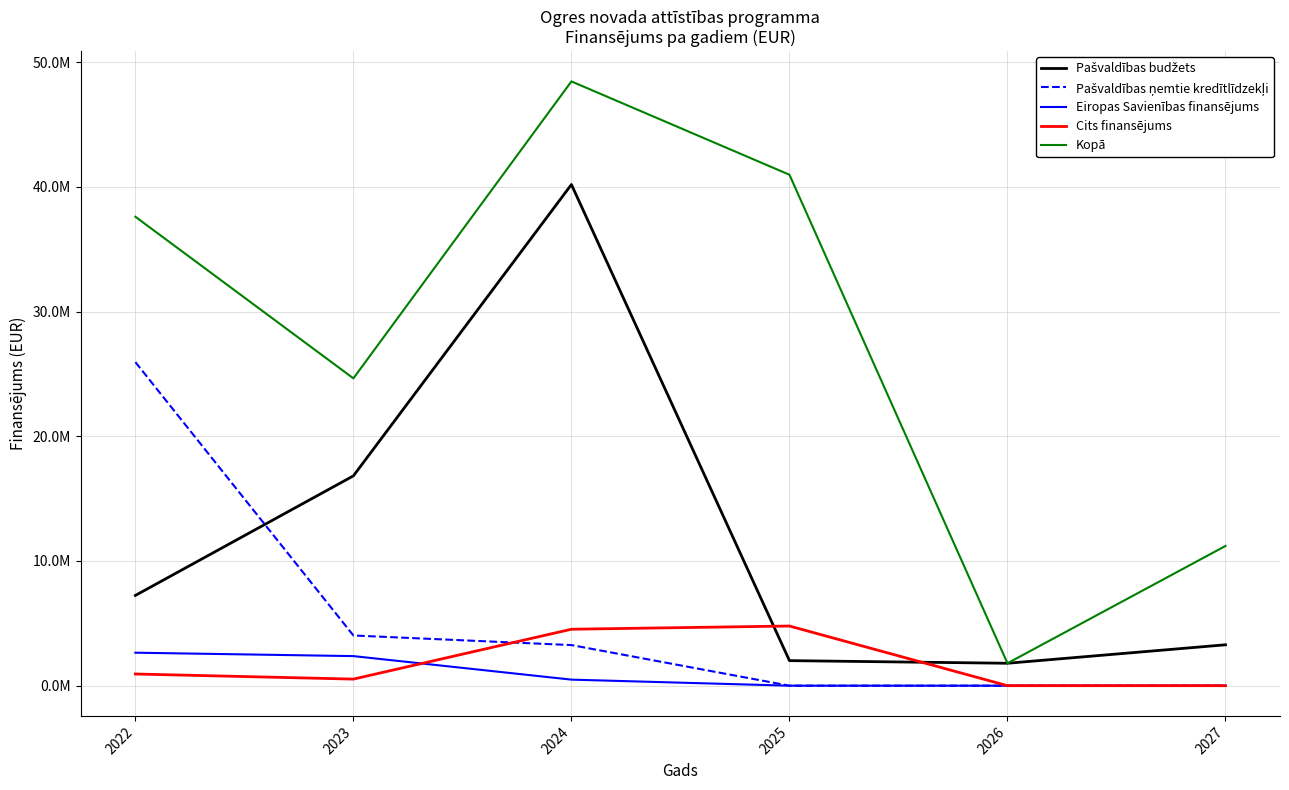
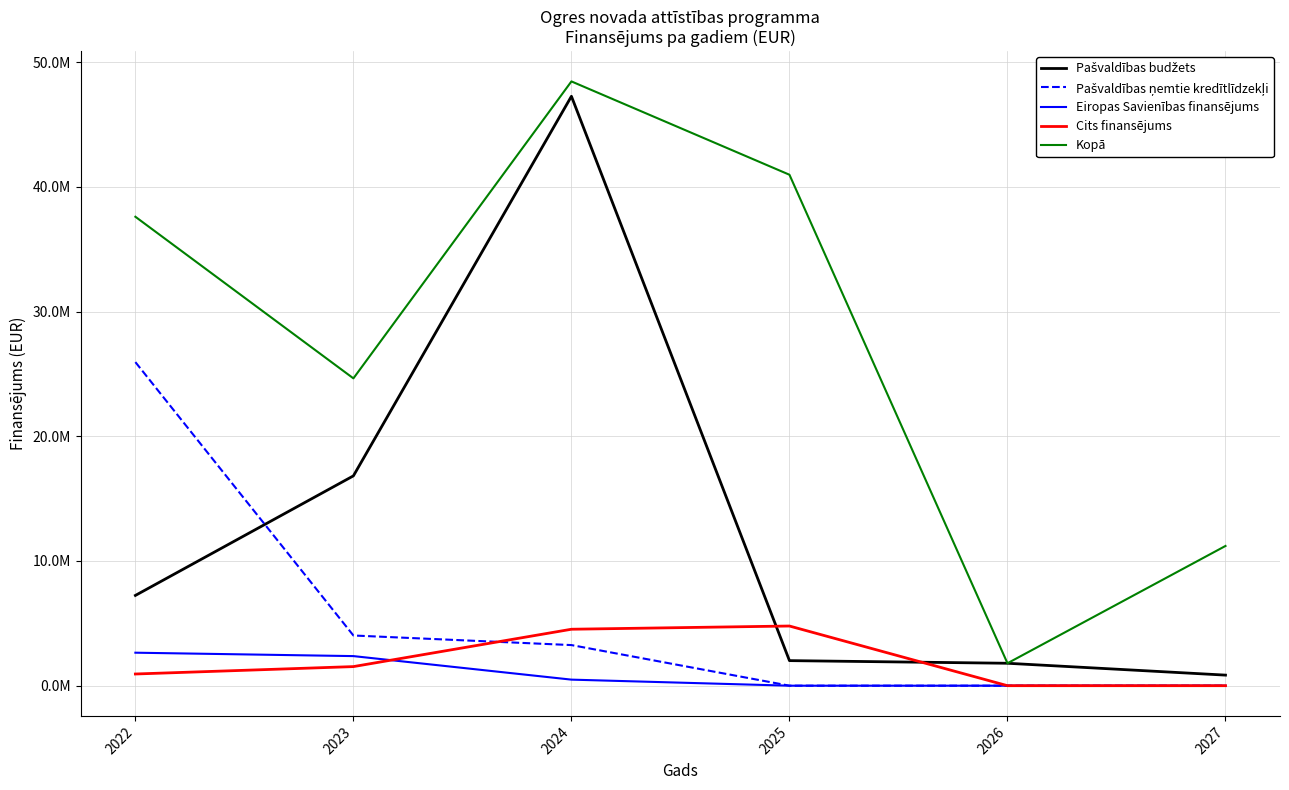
  {
    "Pašvaldības budžets": {
      "2022": 7200000,
      "2023": 16800000,
-     "2024": 40200000,
+     "2024": 47300000,
      "2025": 2000000,
-     "2027": 3300000
+     "2027": 800000
    },
    "Cits finansējums": {
      "2022": 900000,
-     "2023": 500000,
+     "2023": 1500000,
      "2024": 4500000,
      "2025": 4800000
    },
    "Kopā": {
      "2022": 37600000,
      "2023": 24600000,
      "2024": 48400000,
      "2025": 41000000,
      "2027": 11200000
    }
  }
